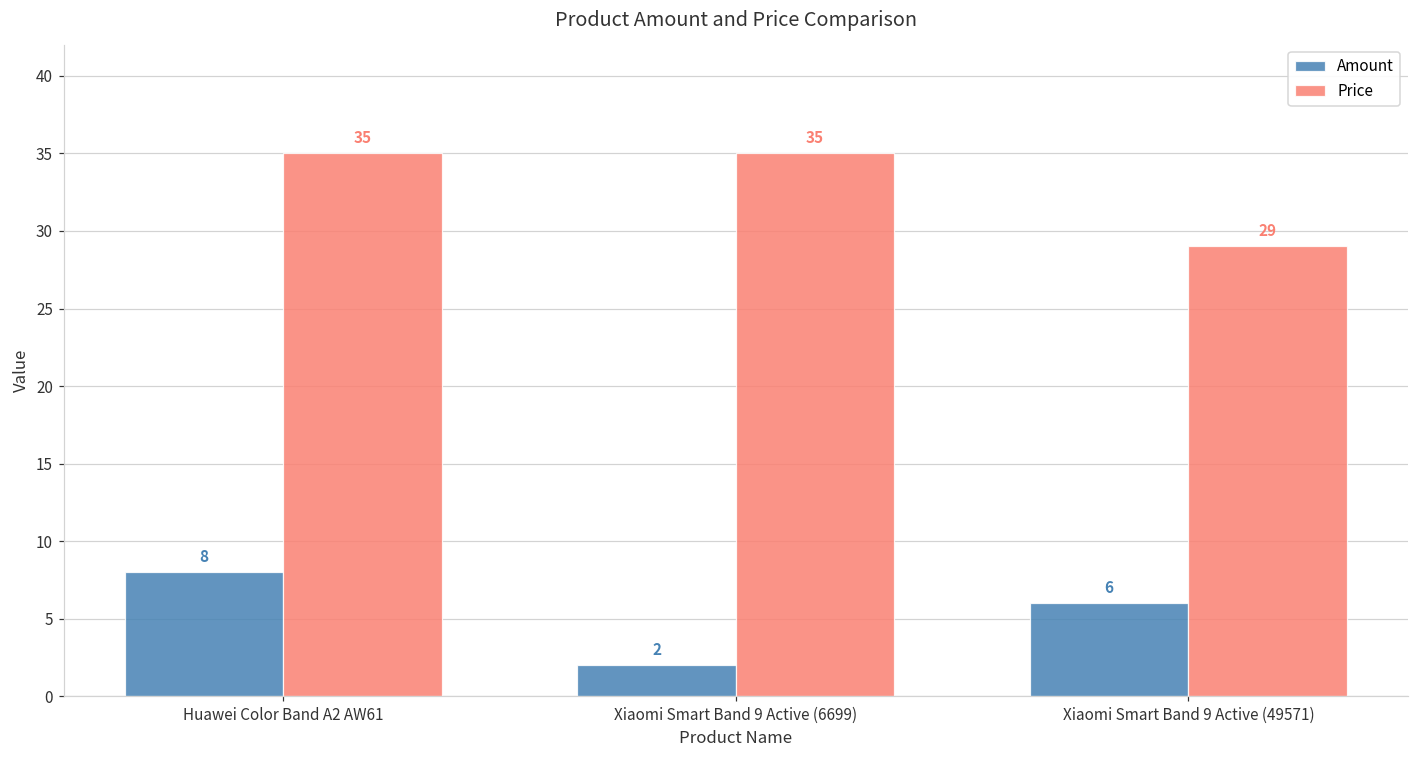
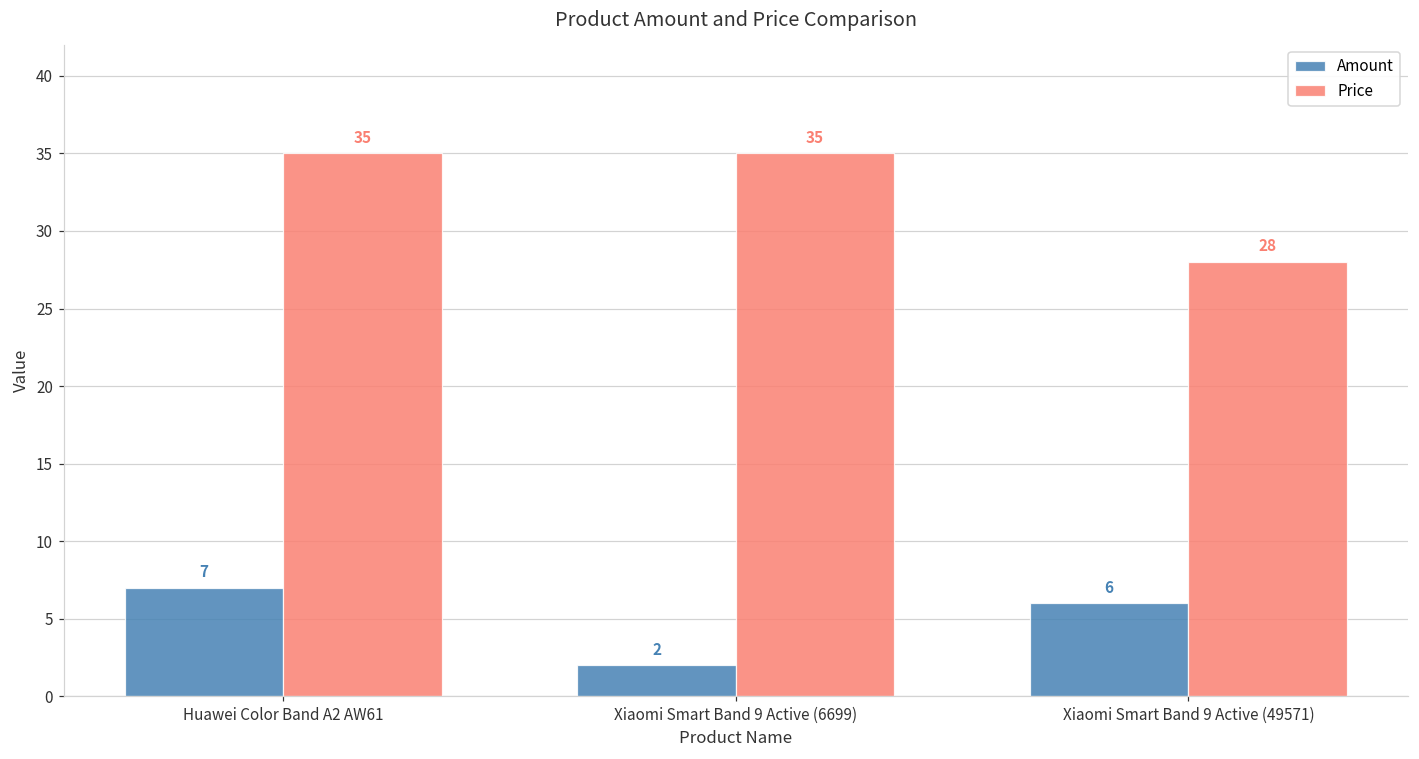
  {
    "Amount": {
-     "Huawei Color Band A2 AW61": 8,
+     "Huawei Color Band A2 AW61": 7,
      "Xiaomi Smart Band 9 Active (6699)": 2,
      "Xiaomi Smart Band 9 Active (49571)": 6
    },
    "Price": {
      "Huawei Color Band A2 AW61": 35,
      "Xiaomi Smart Band 9 Active (6699)": 35,
-     "Xiaomi Smart Band 9 Active (49571)": 29
+     "Xiaomi Smart Band 9 Active (49571)": 28
    }
  }
